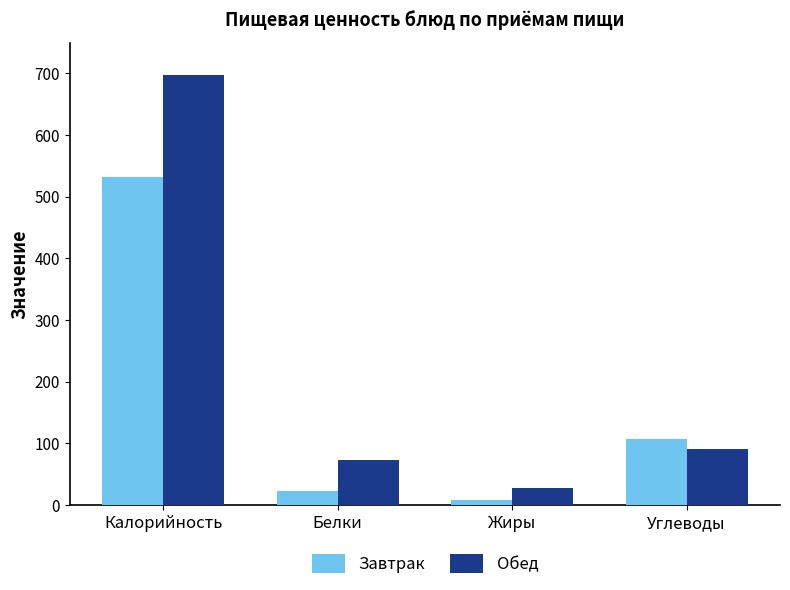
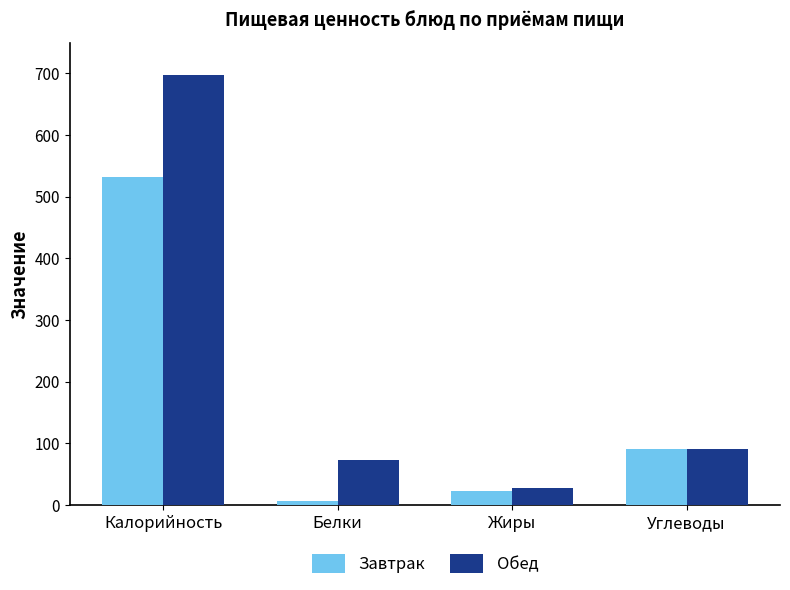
  {
    "Завтрак": {
      "Калорийность": 530,
-     "Белки": 20,
-     "Жиры": 10,
-     "Углеводы": 110
+     "Белки": 10,
+     "Жиры": 20,
+     "Углеводы": 90
    },
    "Обед": {
      "Калорийность": 700,
      "Белки": 70,
      "Жиры": 30,
      "Углеводы": 90
    }
  }
